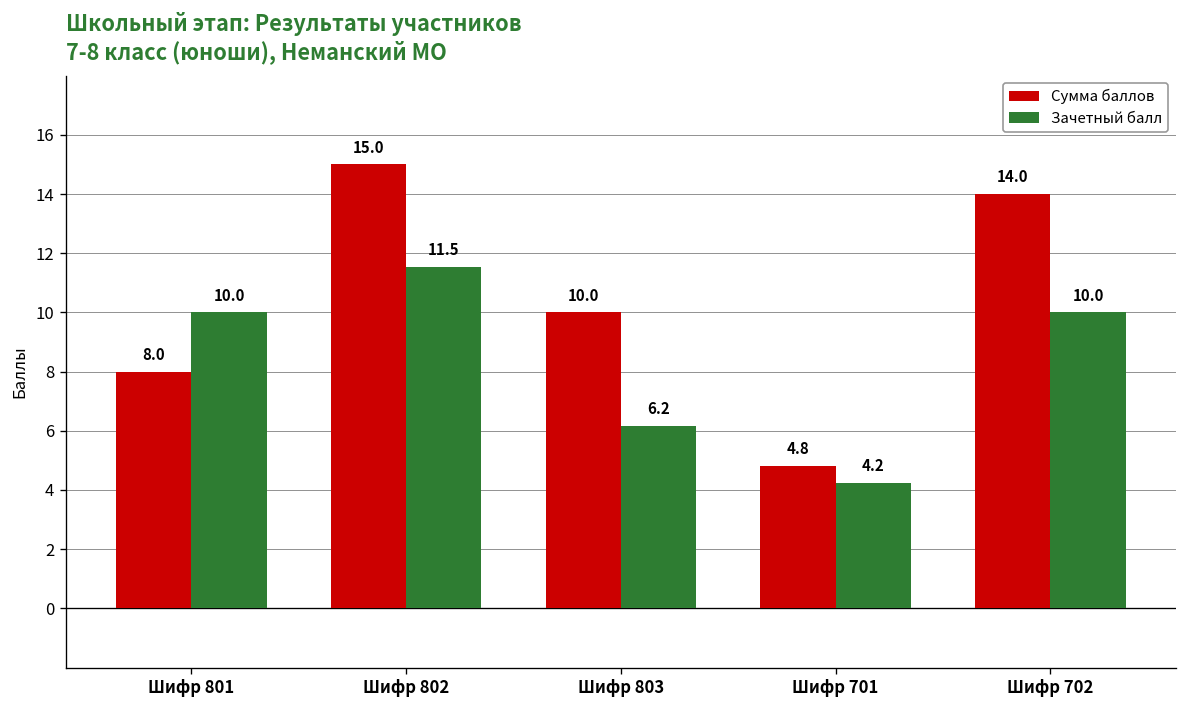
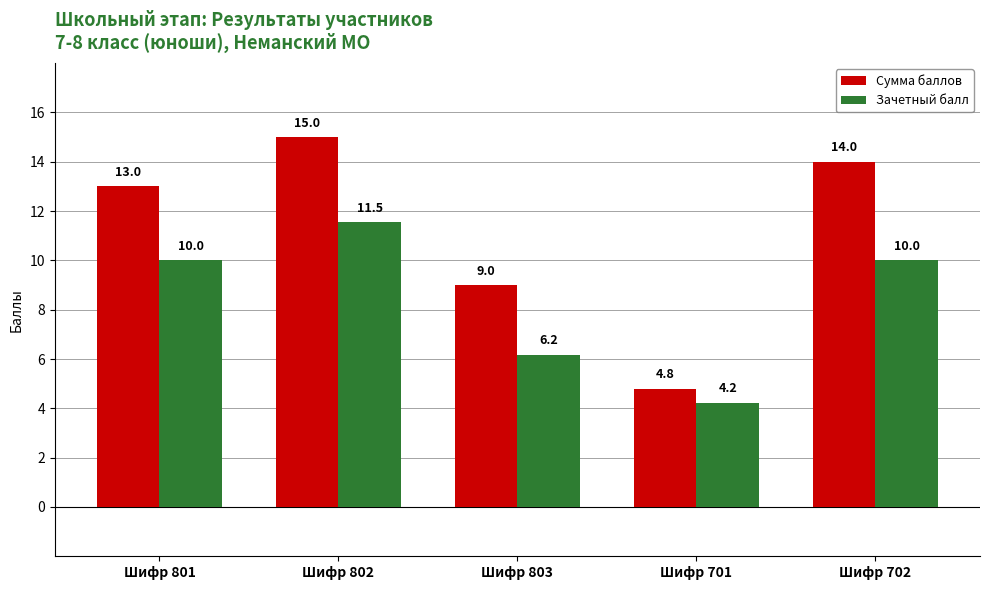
  {
    "Сумма баллов": {
-     "Шифр 801": 8.0,
+     "Шифр 801": 13.0,
      "Шифр 802": 15.0,
-     "Шифр 803": 10.0,
+     "Шифр 803": 9.0,
      "Шифр 701": 4.8,
      "Шифр 702": 14.0
    },
    "Зачетный балл": {
      "Шифр 801": 10.0,
      "Шифр 802": 11.5,
      "Шифр 803": 6.2,
      "Шифр 701": 4.2,
      "Шифр 702": 10.0
    }
  }
